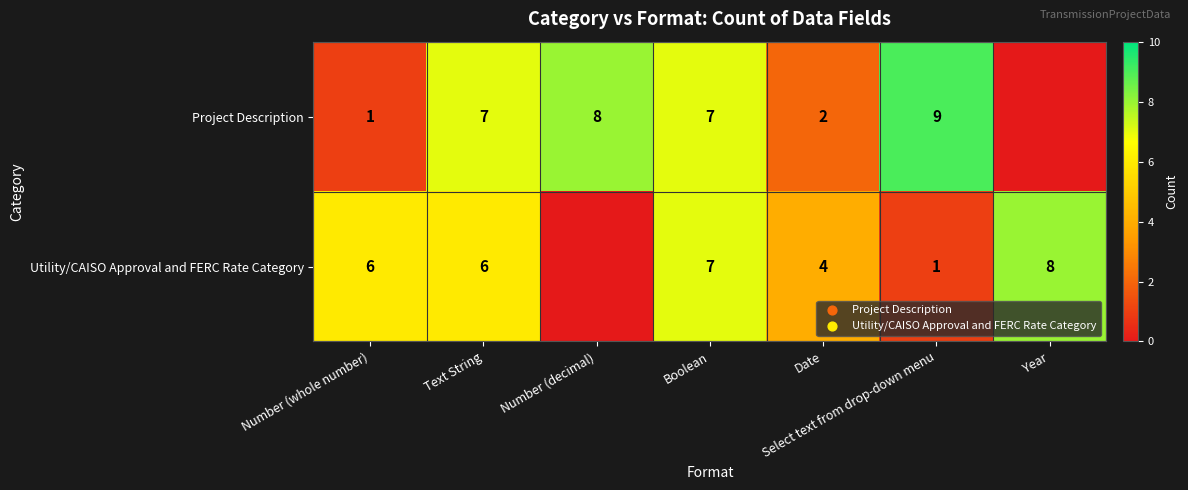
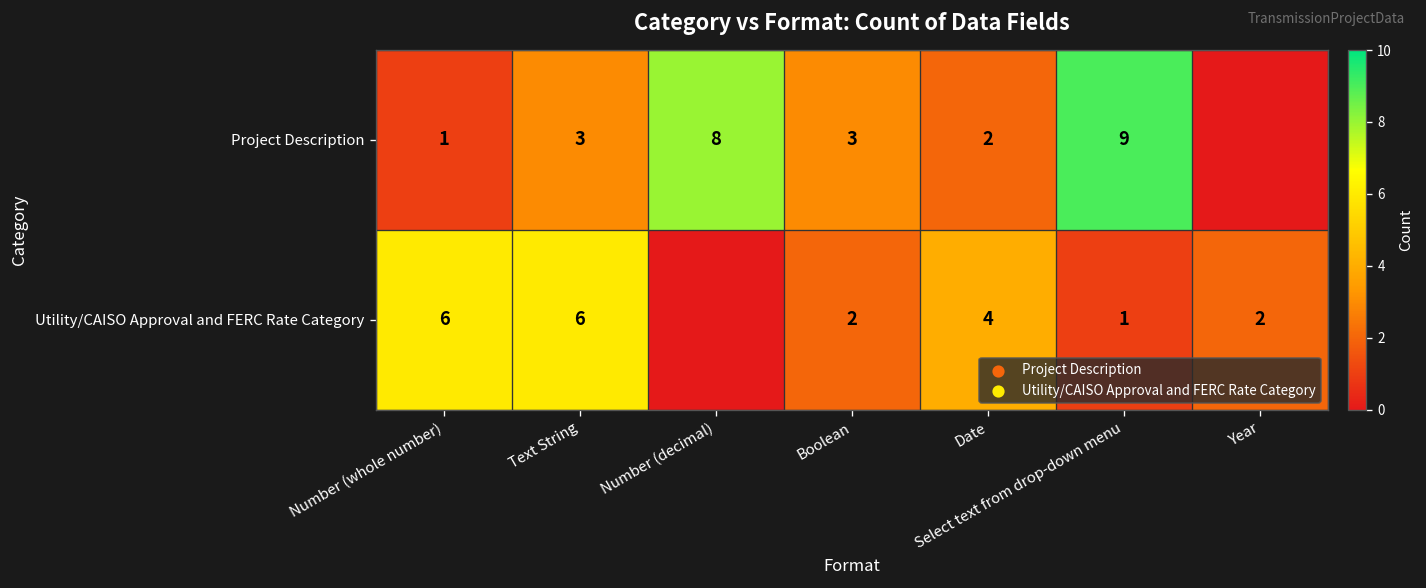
  {
    "Project Description": {
      "Number (whole number)": 1,
-     "Text String": 7,
+     "Text String": 3,
      "Number (decimal)": 8,
-     "Boolean": 7,
+     "Boolean": 3,
      "Date": 2,
      "Select text from drop-down menu": 9
    },
    "Utility/CAISO Approval and FERC Rate Category": {
      "Number (whole number)": 6,
      "Text String": 6,
-     "Boolean": 7,
+     "Boolean": 2,
      "Date": 4,
      "Select text from drop-down menu": 1,
-     "Year": 8
+     "Year": 2
    }
  }
